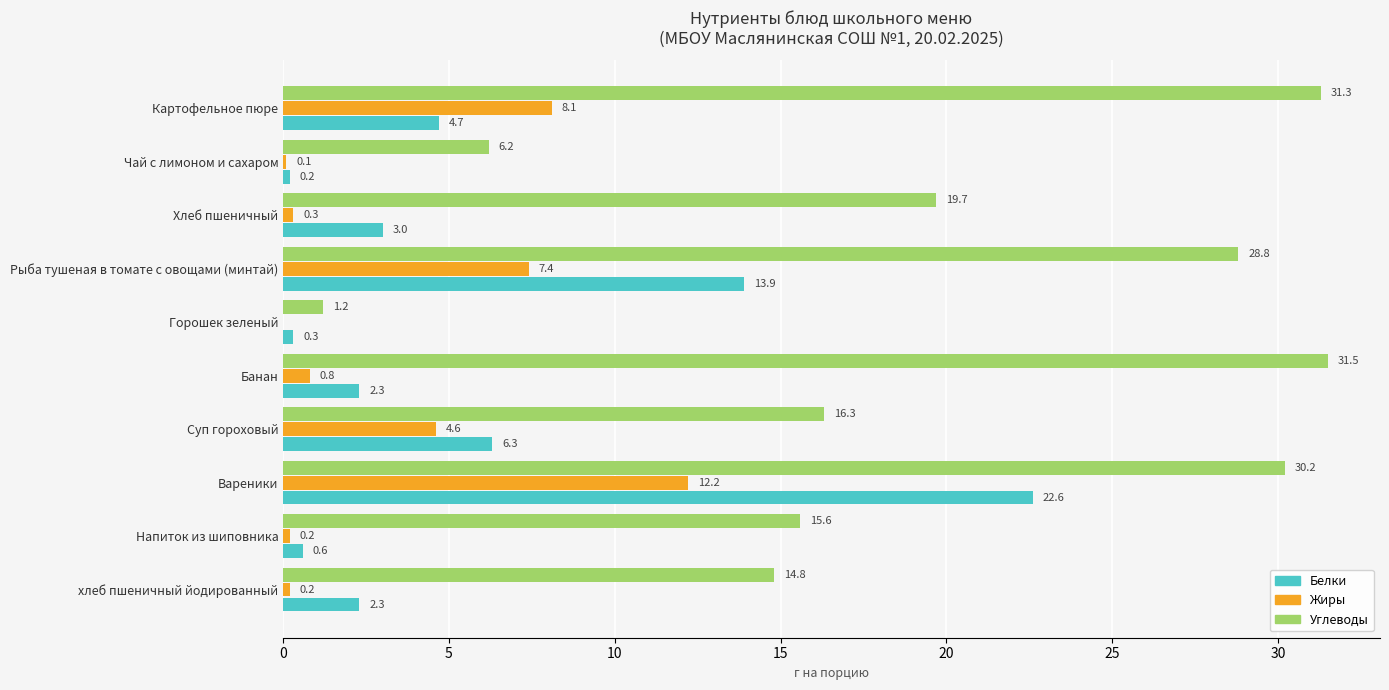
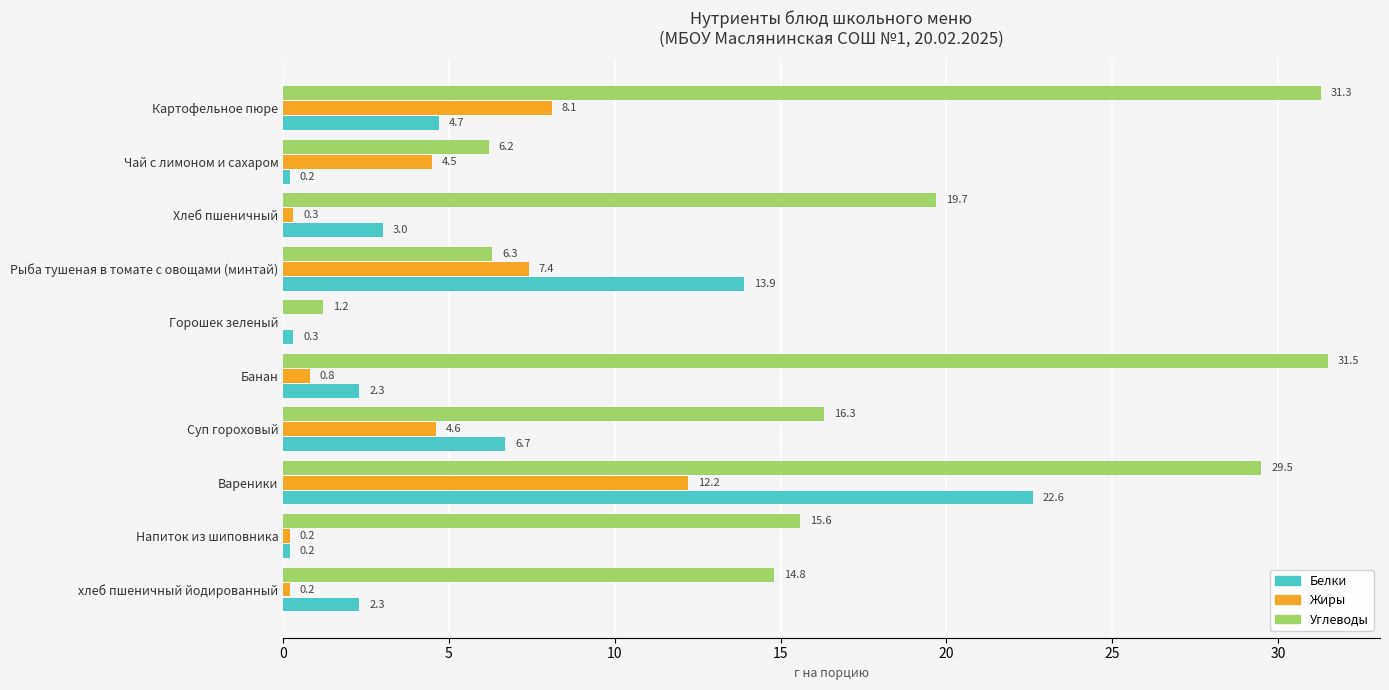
  {
    "Белки": {
      "Картофельное пюре": 4.7,
      "Чай с лимоном и сахаром": 0.2,
      "Хлеб пшеничный": 3.0,
      "Рыба тушеная в томате с овощами (минтай)": 13.9,
      "Горошек зеленый": 0.3,
      "Банан": 2.3,
-     "Суп гороховый": 6.3,
+     "Суп гороховый": 6.7,
      "Вареники": 22.6,
-     "Напиток из шиповника": 0.6,
+     "Напиток из шиповника": 0.2,
      "хлеб пшеничный йодированный": 2.3
    },
    "Жиры": {
      "Картофельное пюре": 8.1,
-     "Чай с лимоном и сахаром": 0.1,
+     "Чай с лимоном и сахаром": 4.5,
      "Хлеб пшеничный": 0.3,
      "Рыба тушеная в томате с овощами (минтай)": 7.4,
      "Банан": 0.8,
      "Суп гороховый": 4.6,
      "Вареники": 12.2,
      "Напиток из шиповника": 0.2,
      "хлеб пшеничный йодированный": 0.2
    },
    "Углеводы": {
      "Картофельное пюре": 31.3,
      "Чай с лимоном и сахаром": 6.2,
      "Хлеб пшеничный": 19.7,
-     "Рыба тушеная в томате с овощами (минтай)": 28.8,
+     "Рыба тушеная в томате с овощами (минтай)": 6.3,
      "Горошек зеленый": 1.2,
      "Банан": 31.5,
      "Суп гороховый": 16.3,
-     "Вареники": 30.2,
+     "Вареники": 29.5,
      "Напиток из шиповника": 15.6,
      "хлеб пшеничный йодированный": 14.8
    }
  }
